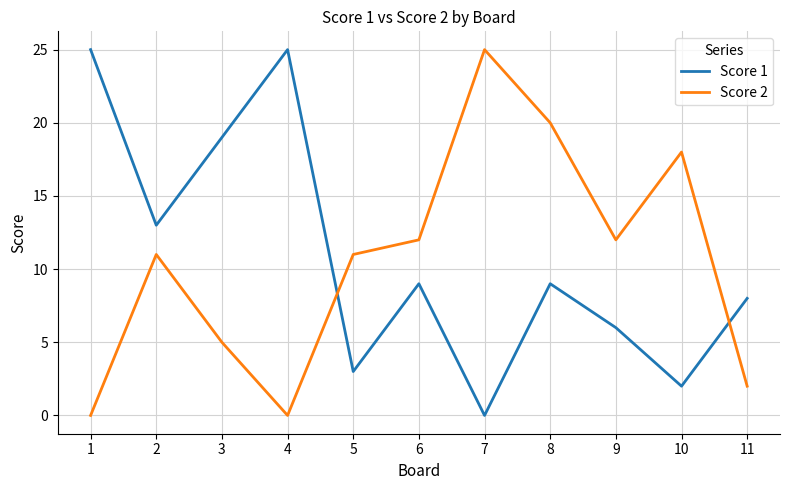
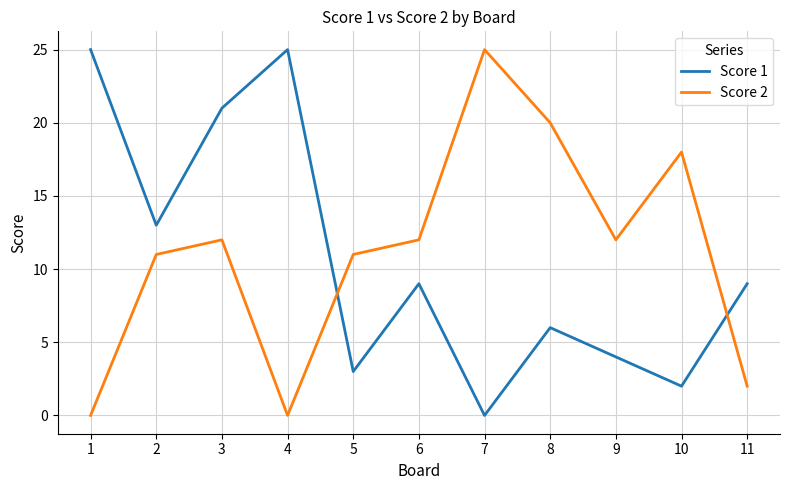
  {
    "Score 1": {
      "1": 25,
      "2": 13,
-     "3": 19,
+     "3": 21,
      "4": 25,
      "5": 3,
      "6": 9,
      "7": 0,
-     "8": 9,
-     "9": 6,
+     "8": 6,
+     "9": 4,
      "10": 2,
-     "11": 8
+     "11": 9
    },
    "Score 2": {
      "1": 0,
      "2": 11,
-     "3": 5,
+     "3": 12,
      "4": 0,
      "5": 11,
      "6": 12,
      "7": 25,
      "8": 20,
      "9": 12,
      "10": 18,
      "11": 2
    }
  }
